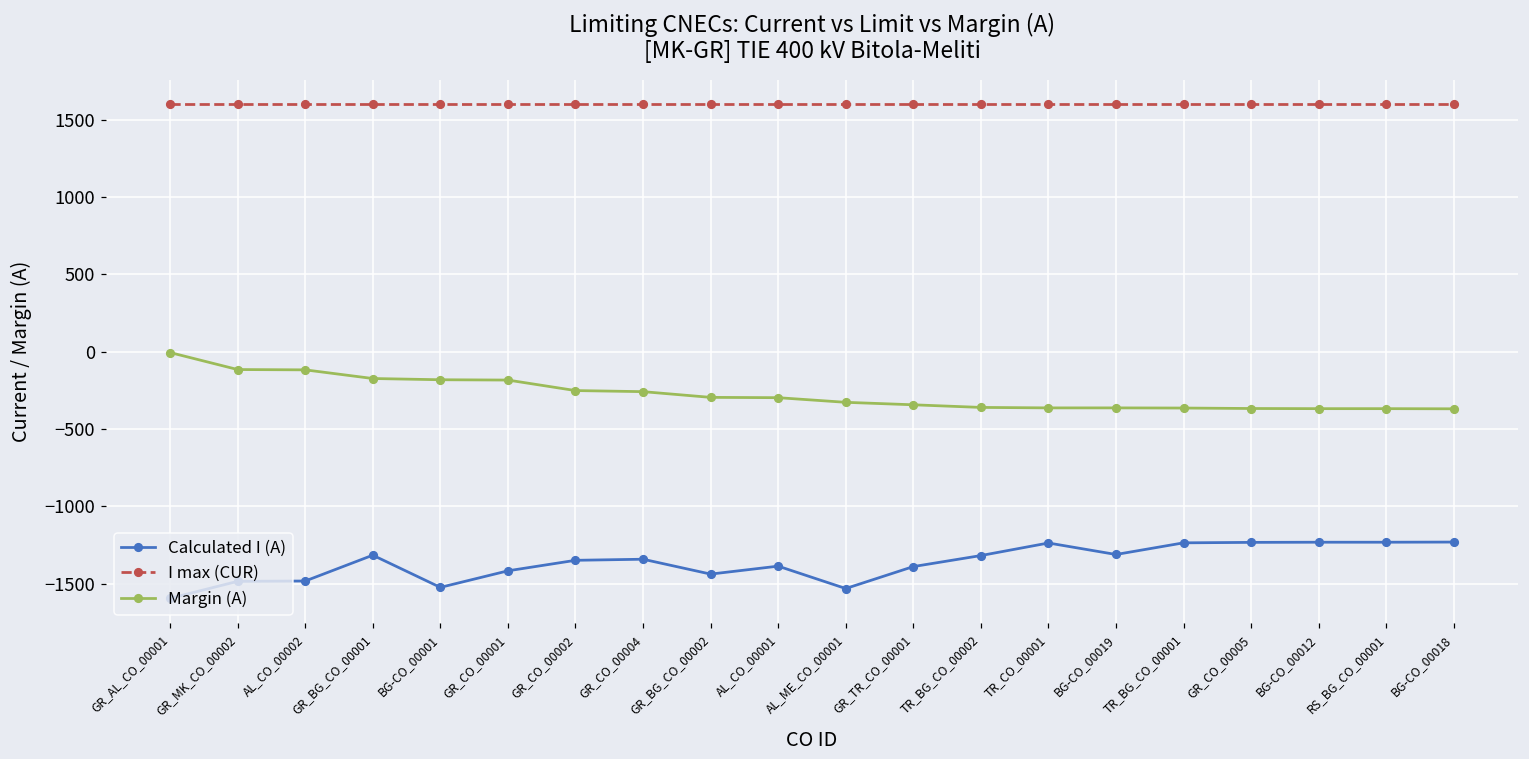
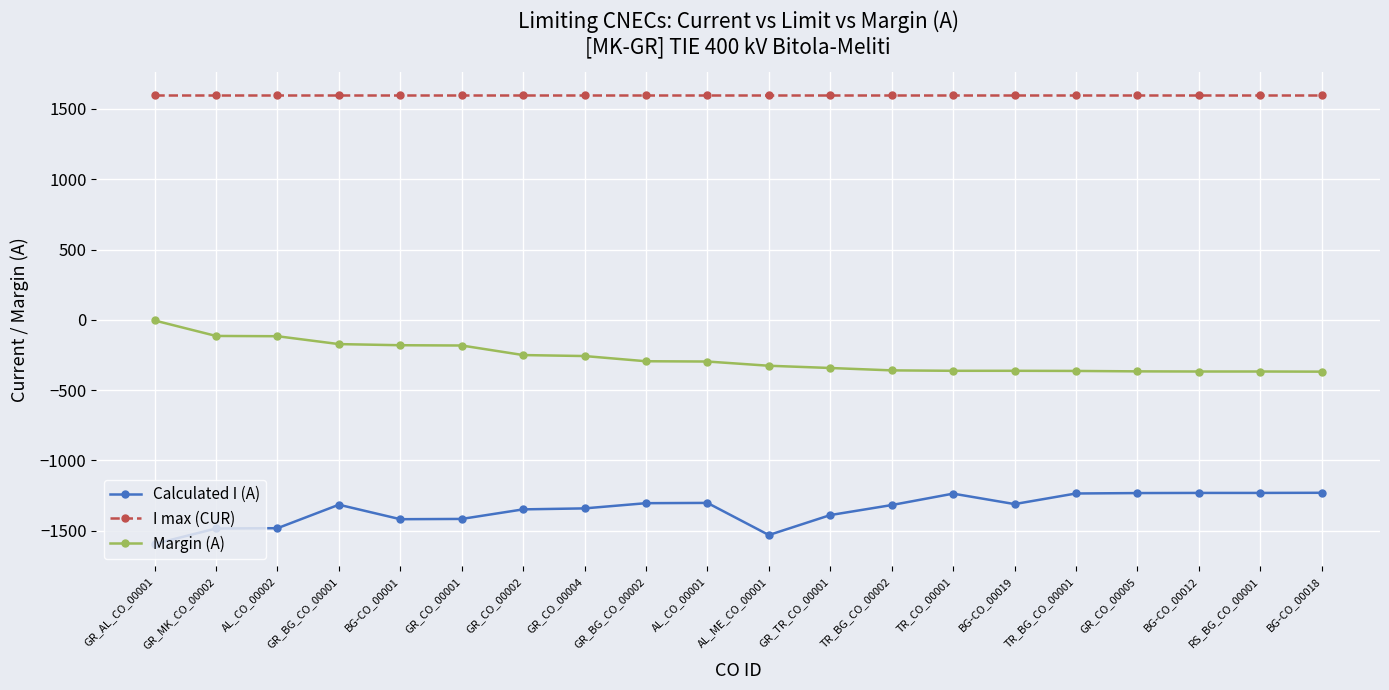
  {
    "Calculated I (A)": {
      "AL_CO_00002": -1480,
      "GR_BG_CO_00001": -1320,
-     "BG-CO_00001": -1520,
+     "BG-CO_00001": -1420,
      "GR_CO_00001": -1420,
      "GR_CO_00002": -1350,
      "GR_CO_00004": -1340,
-     "GR_BG_CO_00002": -1440,
-     "AL_CO_00001": -1390,
+     "GR_BG_CO_00002": -1310,
+     "AL_CO_00001": -1300,
      "AL_ME_CO_00001": -1530,
      "GR_TR_CO_00001": -1390,
      "TR_BG_CO_00002": -1320,
      "TR_CO_00001": -1240,
      "BG-CO_00019": -1310,
      "TR_BG_CO_00001": -1240,
      "GR_CO_00005": -1230,
      "BG-CO_00012": -1230,
      "RS_BG_CO_00001": -1230,
      "BG-CO_00018": -1230
    },
    "I max (CUR)": {
      "GR_AL_CO_00001": 1600,
      "GR_MK_CO_00002": 1600,
      "AL_CO_00002": 1600,
      "GR_BG_CO_00001": 1600,
      "BG-CO_00001": 1600,
      "GR_CO_00001": 1600,
      "GR_CO_00002": 1600,
      "GR_CO_00004": 1600,
      "GR_BG_CO_00002": 1600,
      "AL_CO_00001": 1600,
      "AL_ME_CO_00001": 1600,
      "GR_TR_CO_00001": 1600,
      "TR_BG_CO_00002": 1600,
      "TR_CO_00001": 1600,
      "BG-CO_00019": 1600,
      "TR_BG_CO_00001": 1600,
      "GR_CO_00005": 1600,
      "BG-CO_00012": 1600,
      "RS_BG_CO_00001": 1600,
      "BG-CO_00018": 1600
    },
    "Margin (A)": {
      "GR_AL_CO_00001": -10,
      "GR_MK_CO_00002": -120,
      "AL_CO_00002": -120,
      "GR_BG_CO_00001": -170,
      "BG-CO_00001": -180,
      "GR_CO_00001": -180,
      "GR_CO_00002": -250,
      "GR_CO_00004": -260,
      "GR_BG_CO_00002": -300,
      "AL_CO_00001": -300,
      "AL_ME_CO_00001": -330,
      "GR_TR_CO_00001": -340,
      "TR_BG_CO_00002": -360,
      "TR_CO_00001": -360,
      "BG-CO_00019": -360,
      "TR_BG_CO_00001": -360,
      "GR_CO_00005": -370,
      "BG-CO_00012": -370,
      "RS_BG_CO_00001": -370,
      "BG-CO_00018": -370
    }
  }
